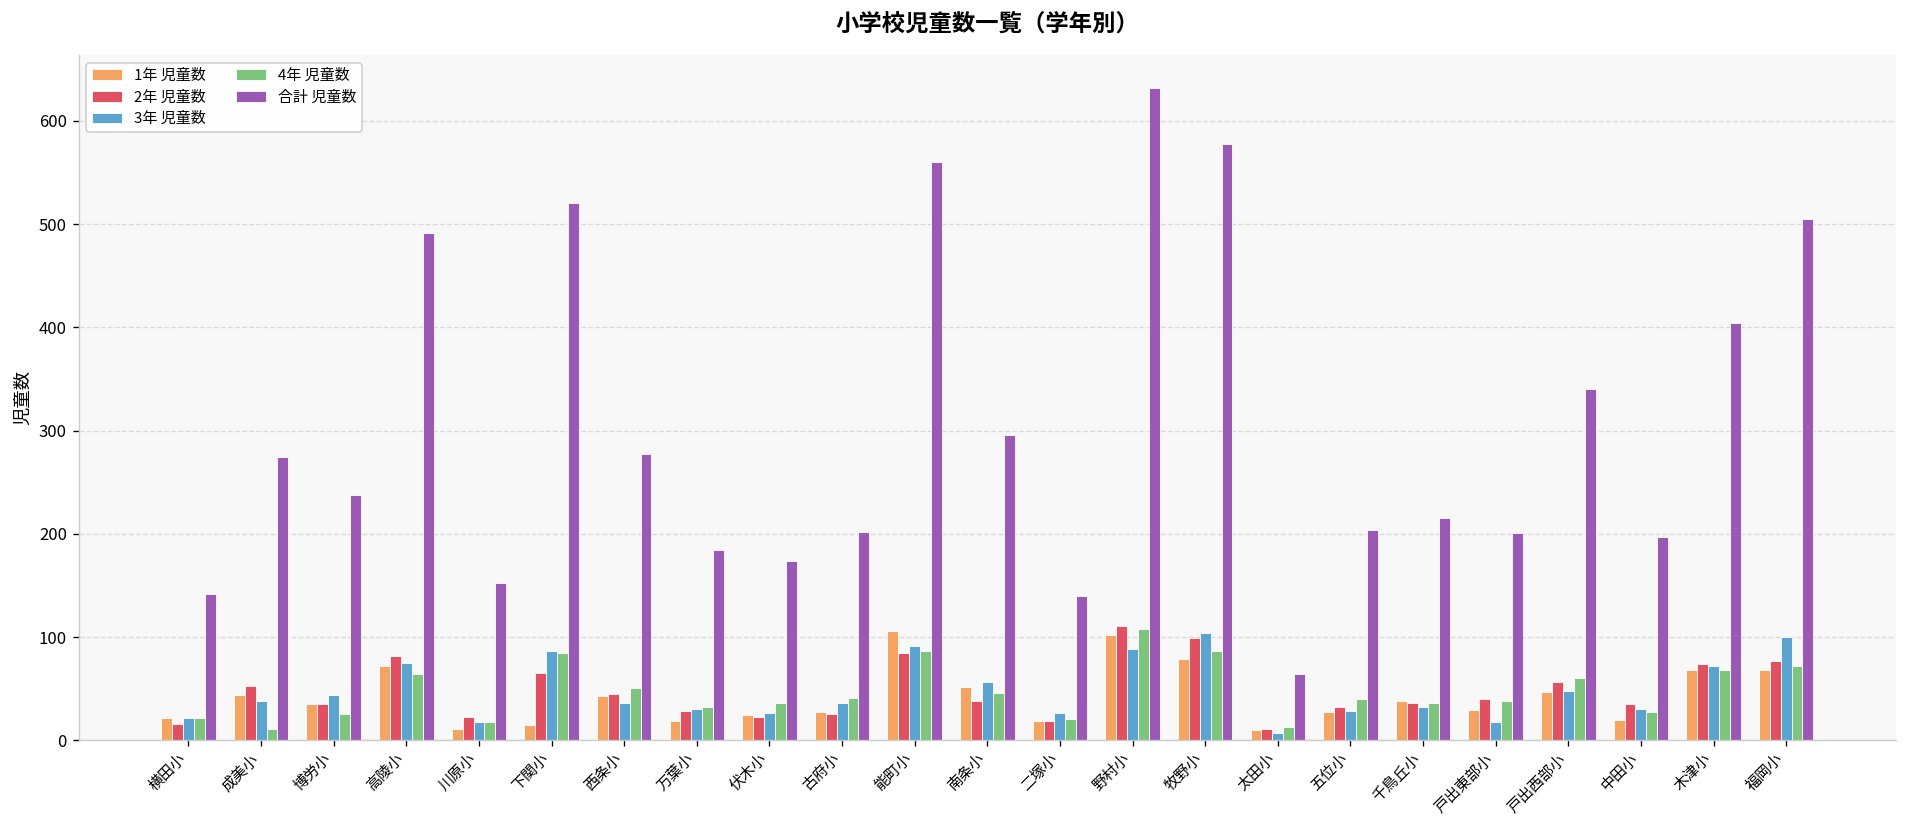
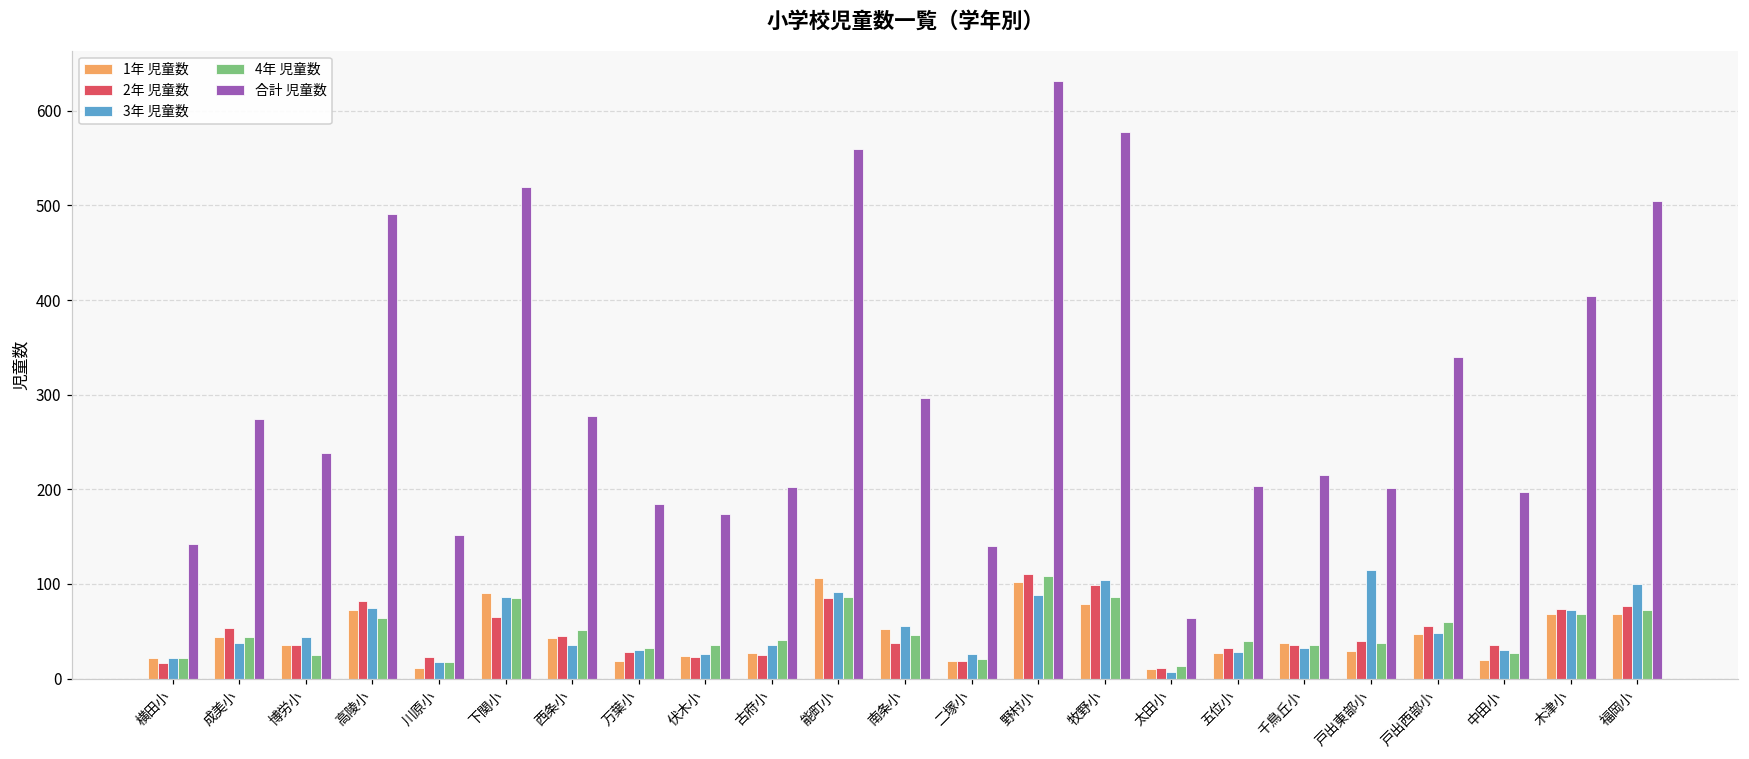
  {
    "1年 児童数": {
      "横田小": 20,
      "成美小": 40,
      "博労小": 40,
      "高陵小": 70,
      "川原小": 10,
-     "下関小": 20,
+     "下関小": 90,
      "西条小": 40,
      "万葉小": 20,
      "伏木小": 20,
      "古府小": 30,
      "能町小": 110,
      "南条小": 50,
      "二塚小": 20,
      "野村小": 100,
      "牧野小": 80,
      "太田小": 10,
      "五位小": 30,
      "千鳥丘小": 40,
      "戸出東部小": 30,
      "戸出西部小": 50,
      "中田小": 20,
      "木津小": 70,
      "福岡小": 70
    },
    "2年 児童数": {
      "横田小": 20,
      "成美小": 50,
      "博労小": 40,
      "高陵小": 80,
      "川原小": 20,
      "下関小": 70,
      "西条小": 50,
      "万葉小": 30,
      "伏木小": 20,
      "古府小": 30,
      "能町小": 90,
      "南条小": 40,
      "二塚小": 20,
      "野村小": 110,
      "牧野小": 100,
      "太田小": 10,
      "五位小": 30,
      "千鳥丘小": 40,
      "戸出東部小": 40,
      "戸出西部小": 60,
      "中田小": 40,
      "木津小": 70,
      "福岡小": 80
    },
    "3年 児童数": {
      "横田小": 20,
      "成美小": 40,
      "博労小": 40,
      "高陵小": 80,
      "川原小": 20,
      "下関小": 90,
      "西条小": 40,
      "万葉小": 30,
      "伏木小": 30,
      "古府小": 40,
      "能町小": 90,
      "南条小": 60,
      "二塚小": 30,
      "野村小": 90,
      "牧野小": 100,
      "太田小": 10,
      "五位小": 30,
      "千鳥丘小": 30,
-     "戸出東部小": 20,
+     "戸出東部小": 120,
      "戸出西部小": 50,
      "中田小": 30,
      "木津小": 70,
      "福岡小": 100
    },
    "4年 児童数": {
      "横田小": 20,
-     "成美小": 10,
+     "成美小": 40,
      "博労小": 30,
      "高陵小": 60,
      "川原小": 20,
      "下関小": 90,
      "西条小": 50,
      "万葉小": 30,
      "伏木小": 40,
      "古府小": 40,
      "能町小": 90,
      "南条小": 50,
      "二塚小": 20,
      "野村小": 110,
      "牧野小": 90,
      "太田小": 10,
      "五位小": 40,
      "千鳥丘小": 40,
      "戸出東部小": 40,
      "戸出西部小": 60,
      "中田小": 30,
      "木津小": 70,
      "福岡小": 70
    },
    "合計 児童数": {
      "横田小": 140,
      "成美小": 270,
      "博労小": 240,
      "高陵小": 490,
      "川原小": 150,
      "下関小": 520,
      "西条小": 280,
      "万葉小": 180,
      "伏木小": 170,
      "古府小": 200,
      "能町小": 560,
      "南条小": 300,
      "二塚小": 140,
      "野村小": 630,
      "牧野小": 580,
      "太田小": 60,
      "五位小": 200,
      "千鳥丘小": 220,
      "戸出東部小": 200,
      "戸出西部小": 340,
      "中田小": 200,
      "木津小": 400,
      "福岡小": 510
    }
  }
